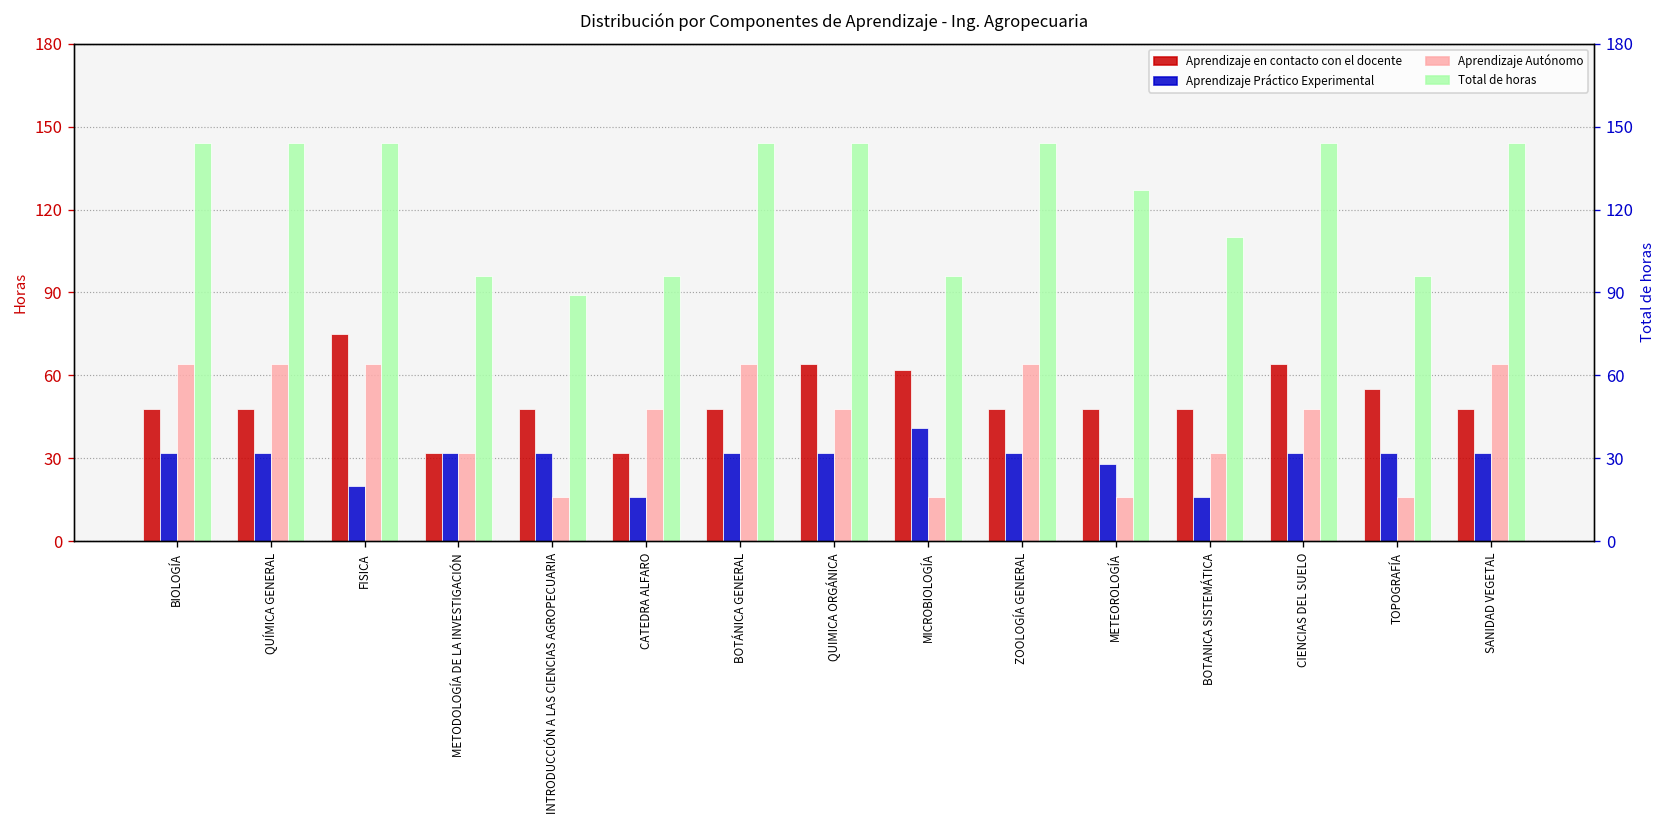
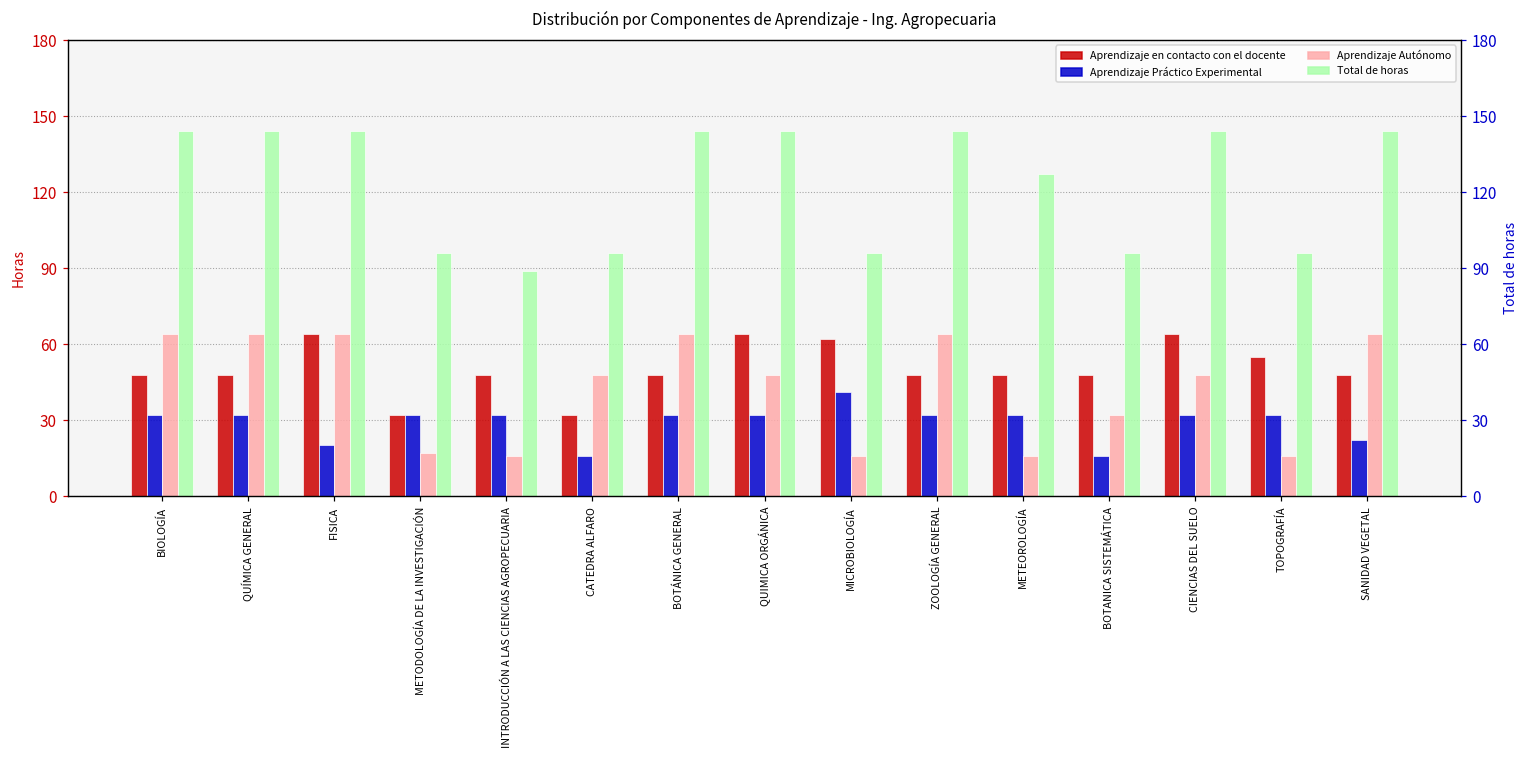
  {
    "Aprendizaje en contacto con el docente": {
      "BIOLOGÍA": 48,
      "QUÍMICA GENERAL": 48,
-     "FISICA": 75,
+     "FISICA": 64,
      "METODOLOGÍA DE LA INVESTIGACIÓN": 32,
      "INTRODUCCIÓN A LAS CIENCIAS AGROPECUARIA": 48,
      "CATEDRA ALFARO": 32,
      "BOTÁNICA GENERAL": 48,
      "QUIMICA ORGÁNICA": 64,
      "MICROBIOLOGÍA": 62,
      "ZOOLOGÍA GENERAL": 48,
      "METEOROLOGÍA": 48,
      "BOTANICA SISTEMÁTICA": 48,
      "CIENCIAS DEL SUELO": 64,
      "TOPOGRAFÍA": 55,
      "SANIDAD VEGETAL": 48
    },
    "Aprendizaje Práctico Experimental": {
      "BIOLOGÍA": 32,
      "QUÍMICA GENERAL": 32,
      "FISICA": 20,
      "METODOLOGÍA DE LA INVESTIGACIÓN": 32,
      "INTRODUCCIÓN A LAS CIENCIAS AGROPECUARIA": 32,
      "CATEDRA ALFARO": 16,
      "BOTÁNICA GENERAL": 32,
      "QUIMICA ORGÁNICA": 32,
      "MICROBIOLOGÍA": 41,
      "ZOOLOGÍA GENERAL": 32,
-     "METEOROLOGÍA": 28,
+     "METEOROLOGÍA": 32,
      "BOTANICA SISTEMÁTICA": 16,
      "CIENCIAS DEL SUELO": 32,
      "TOPOGRAFÍA": 32,
-     "SANIDAD VEGETAL": 32
+     "SANIDAD VEGETAL": 22
    },
    "Aprendizaje Autónomo": {
      "BIOLOGÍA": 64,
      "QUÍMICA GENERAL": 64,
      "FISICA": 64,
-     "METODOLOGÍA DE LA INVESTIGACIÓN": 32,
+     "METODOLOGÍA DE LA INVESTIGACIÓN": 17,
      "INTRODUCCIÓN A LAS CIENCIAS AGROPECUARIA": 16,
      "CATEDRA ALFARO": 48,
      "BOTÁNICA GENERAL": 64,
      "QUIMICA ORGÁNICA": 48,
      "MICROBIOLOGÍA": 16,
      "ZOOLOGÍA GENERAL": 64,
      "METEOROLOGÍA": 16,
      "BOTANICA SISTEMÁTICA": 32,
      "CIENCIAS DEL SUELO": 48,
      "TOPOGRAFÍA": 16,
      "SANIDAD VEGETAL": 64
    },
    "Total de horas": {
      "BIOLOGÍA": 144,
      "QUÍMICA GENERAL": 144,
      "FISICA": 144,
      "METODOLOGÍA DE LA INVESTIGACIÓN": 96,
      "INTRODUCCIÓN A LAS CIENCIAS AGROPECUARIA": 89,
      "CATEDRA ALFARO": 96,
      "BOTÁNICA GENERAL": 144,
      "QUIMICA ORGÁNICA": 144,
      "MICROBIOLOGÍA": 96,
      "ZOOLOGÍA GENERAL": 144,
      "METEOROLOGÍA": 127,
-     "BOTANICA SISTEMÁTICA": 110,
+     "BOTANICA SISTEMÁTICA": 96,
      "CIENCIAS DEL SUELO": 144,
      "TOPOGRAFÍA": 96,
      "SANIDAD VEGETAL": 144
    }
  }
